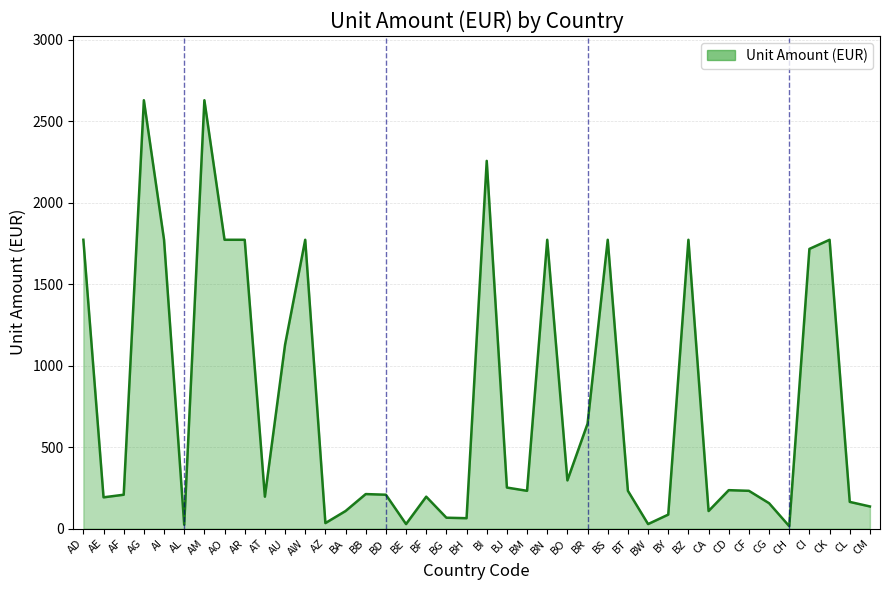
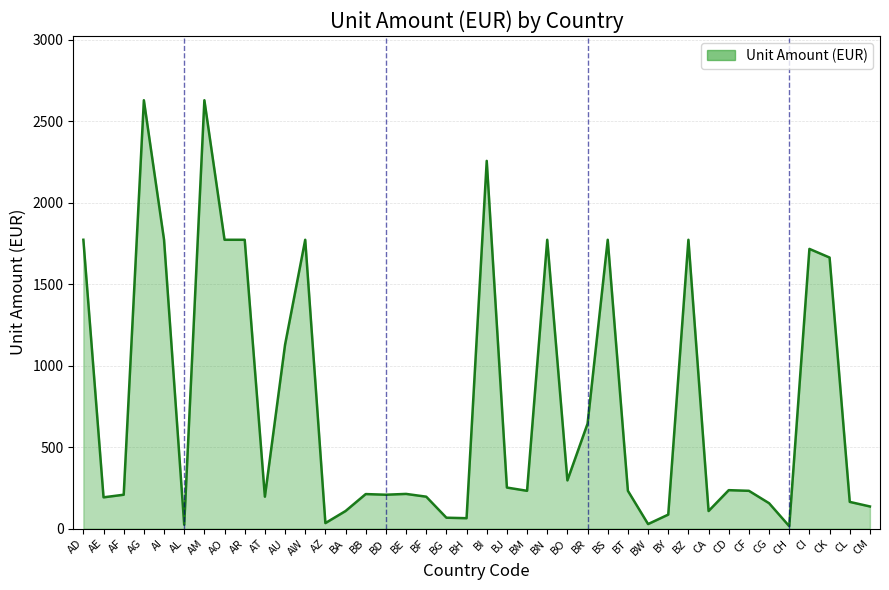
  {
    "AD": 1770,
    "AE": 190,
    "AF": 210,
    "AG": 2630,
    "AI": 1770,
    "AL": 20,
    "AM": 2630,
    "AO": 1770,
    "AR": 1770,
    "AT": 200,
    "AU": 1130,
    "AW": 1770,
    "AZ": 30,
    "BA": 110,
    "BB": 210,
    "BD": 210,
-   "BE": 30,
+   "BE": 210,
    "BF": 200,
    "BG": 70,
    "BH": 60,
    "BI": 2260,
    "BJ": 250,
    "BM": 230,
    "BN": 1770,
    "BO": 300,
    "BR": 640,
    "BS": 1770,
    "BT": 230,
    "BW": 30,
    "BY": 90,
    "BZ": 1770,
    "CA": 110,
    "CD": 240,
    "CF": 230,
    "CG": 160,
    "CH": 20,
    "CI": 1720,
-   "CK": 1770,
+   "CK": 1660,
    "CL": 160,
    "CM": 140
  }
